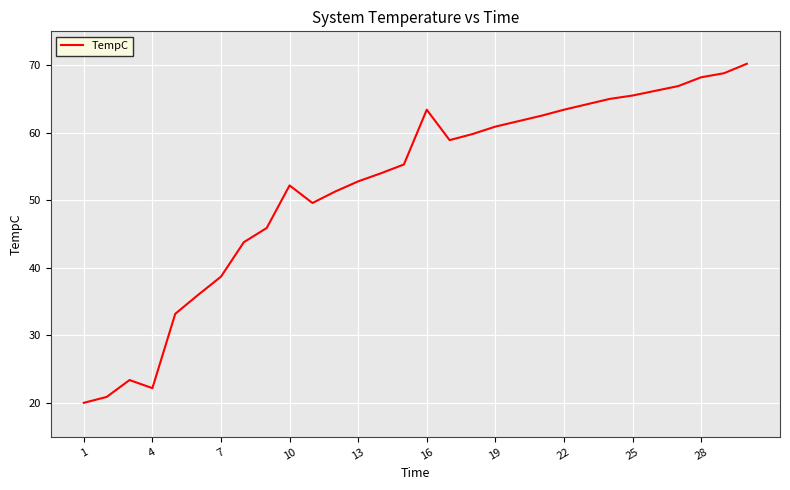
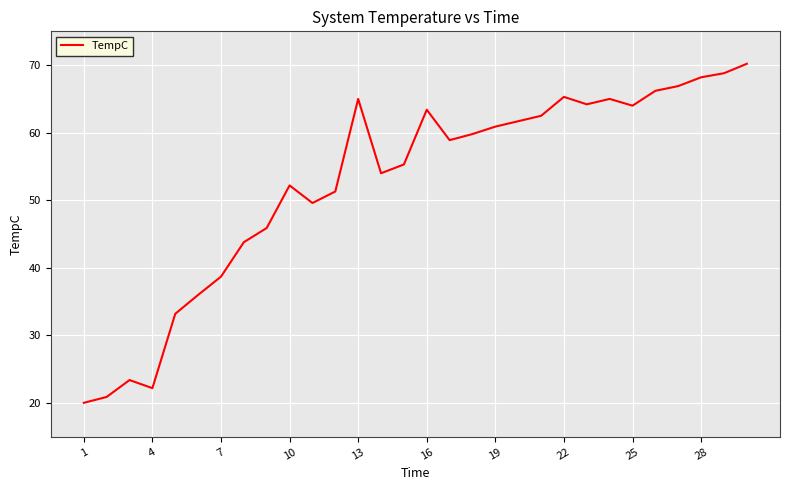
  {
    "1": 20,
    "4": 22,
    "7": 39,
    "10": 52,
-   "13": 53,
+   "13": 65,
    "16": 63,
    "19": 61,
-   "22": 63,
-   "25": 66,
+   "22": 65,
+   "25": 64,
    "28": 68
  }
